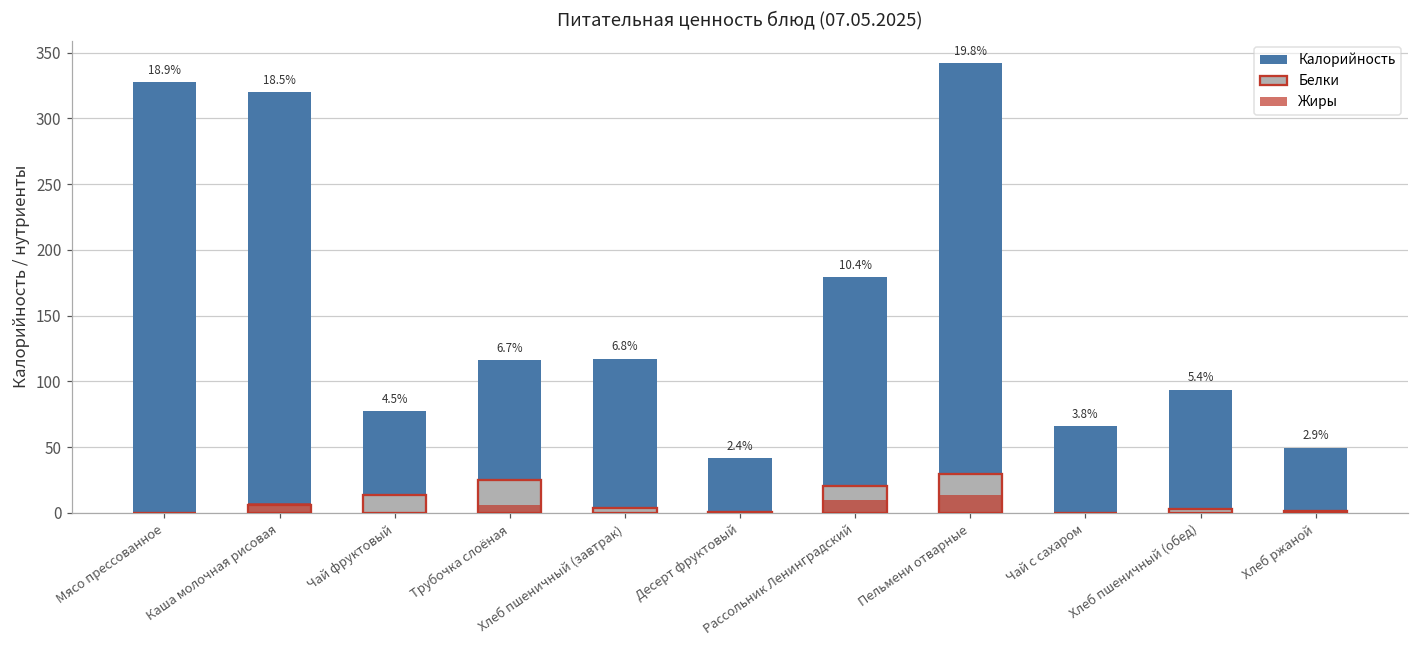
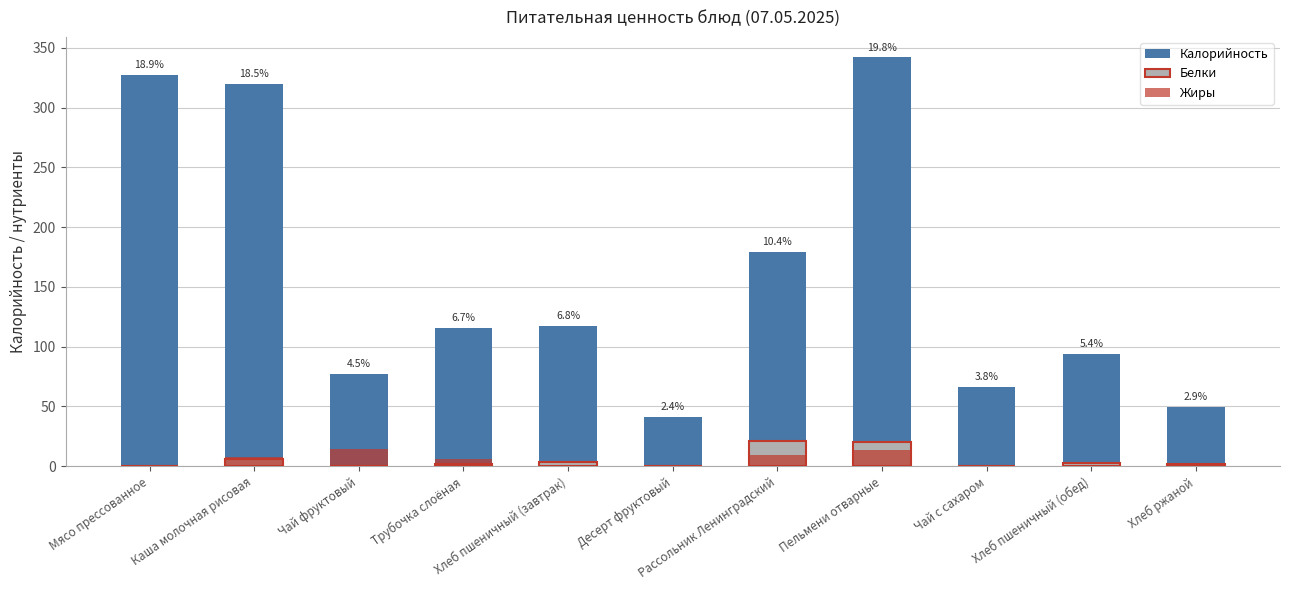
  {
    "Белки": {
-     "Чай фруктовый": 14,
-     "Трубочка слоёная": 25,
-     "Пельмени отварные": 30,
+     "Чай фруктовый": 0,
+     "Трубочка слоёная": 2,
+     "Пельмени отварные": 20,
      "Чай с сахаром": 0
    },
    "Жиры": {
-     "Чай фруктовый": 0,
+     "Чай фруктовый": 14,
      "Чай с сахаром": 0
    }
  }
